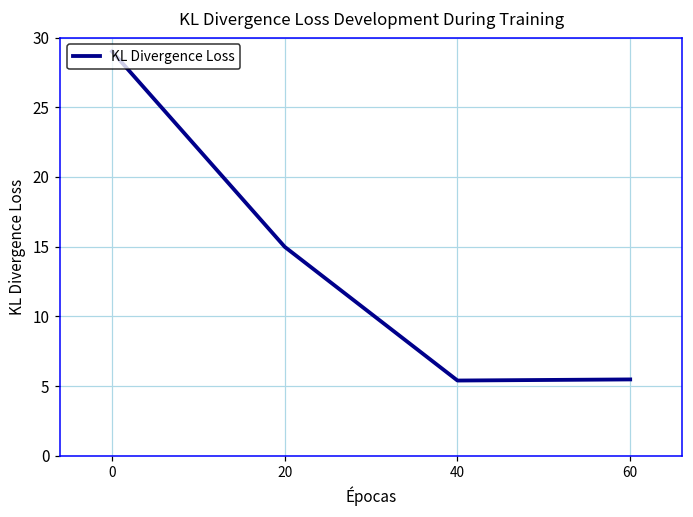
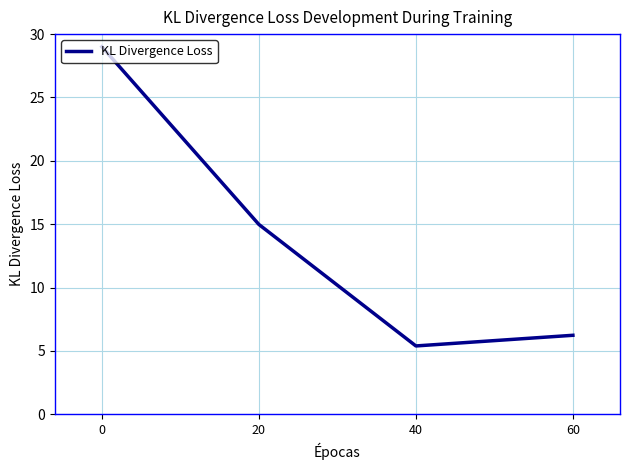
  {
    "20": 15.0,
    "40": 5.4,
-   "60": 5.5
+   "60": 6.2
  }
